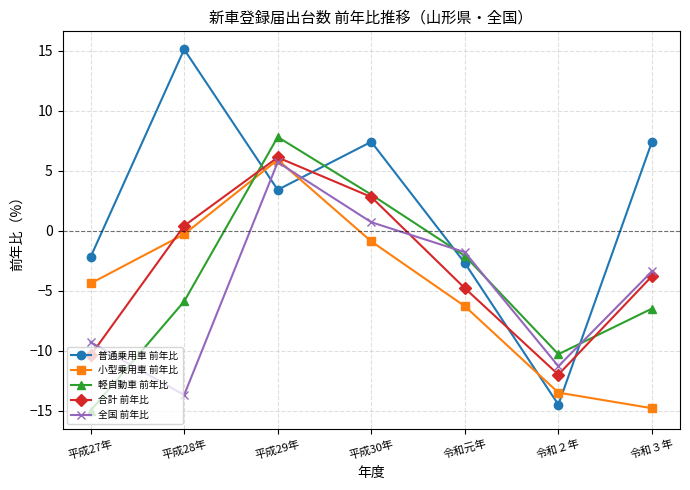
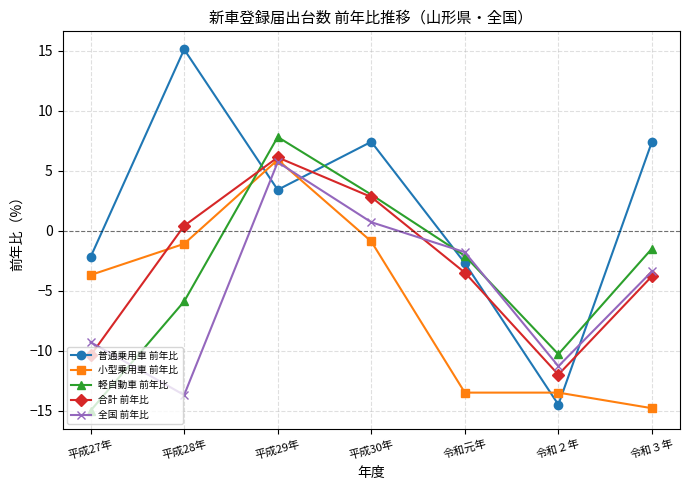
  {
    "普通乗用車 前年比": {
      "平成27年": -2.2,
      "平成28年": 15.1,
      "平成29年": 3.4,
      "平成30年": 7.4,
      "令和元年": -2.7,
      "令和２年": -14.5,
      "令和３年": 7.4
    },
    "小型乗用車 前年比": {
-     "平成27年": -4.4,
-     "平成28年": -0.3,
+     "平成27年": -3.7,
+     "平成28年": -1.1,
      "平成30年": -0.9,
-     "令和元年": -6.3,
+     "令和元年": -13.5,
      "令和２年": -13.5,
      "令和３年": -14.8
    },
    "軽自動車 前年比": {
      "平成28年": -5.9,
      "平成29年": 7.8,
      "令和元年": -2.1,
      "令和２年": -10.3,
-     "令和３年": -6.5
+     "令和３年": -1.5
    },
    "合計 前年比": {
      "平成28年": 0.4,
-     "令和元年": -4.8,
+     "令和元年": -3.5,
      "令和２年": -12.0,
      "令和３年": -3.8
    },
    "全国 前年比": {
      "平成27年": -9.3,
      "平成28年": -13.7,
      "平成30年": 0.7,
      "令和元年": -1.8,
      "令和２年": -11.3,
      "令和３年": -3.4
    }
  }
